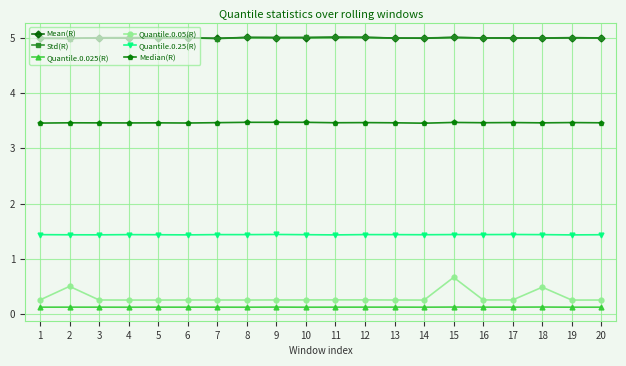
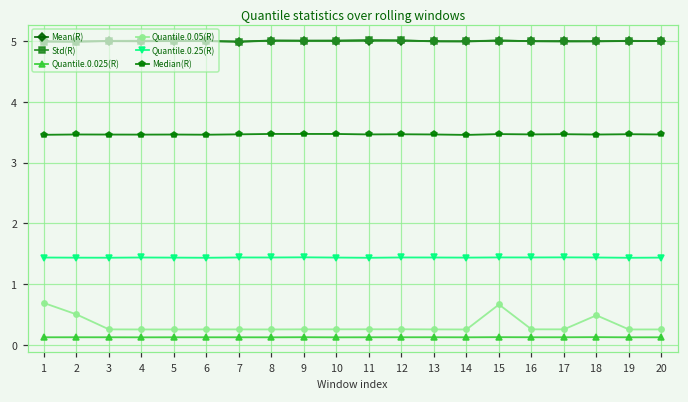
  {
    "Quantile.0.025(R)": {
      "1": 0.1,
      "2": 0.1,
      "3": 0.1,
      "4": 0.1,
      "5": 0.1,
      "6": 0.1,
      "7": 0.1,
      "8": 0.1,
      "9": 0.1,
      "10": 0.1,
      "11": 0.1,
      "12": 0.1,
      "13": 0.1,
      "14": 0.1,
      "15": 0.1,
      "16": 0.1,
      "17": 0.1,
      "18": 0.1,
      "19": 0.1,
      "20": 0.1
    },
    "Quantile.0.05(R)": {
-     "1": 0.3,
+     "1": 0.7,
      "2": 0.5,
      "3": 0.3,
      "4": 0.3,
      "5": 0.3,
      "6": 0.3,
      "7": 0.3,
      "8": 0.3,
      "9": 0.3,
      "10": 0.3,
      "11": 0.3,
      "12": 0.3,
      "13": 0.3,
      "14": 0.3,
      "15": 0.7,
      "16": 0.3,
      "17": 0.3,
      "18": 0.5,
      "19": 0.3,
      "20": 0.3
    },
    "Quantile.0.25(R)": {
      "1": 1.4,
      "2": 1.4,
      "3": 1.4,
      "4": 1.4,
      "5": 1.4,
      "6": 1.4,
      "7": 1.4,
      "8": 1.4,
      "9": 1.4,
      "10": 1.4,
      "11": 1.4,
      "12": 1.4,
      "13": 1.4,
      "14": 1.4,
      "15": 1.4,
      "16": 1.4,
      "17": 1.4,
      "18": 1.4,
      "19": 1.4,
      "20": 1.4
    }
  }
